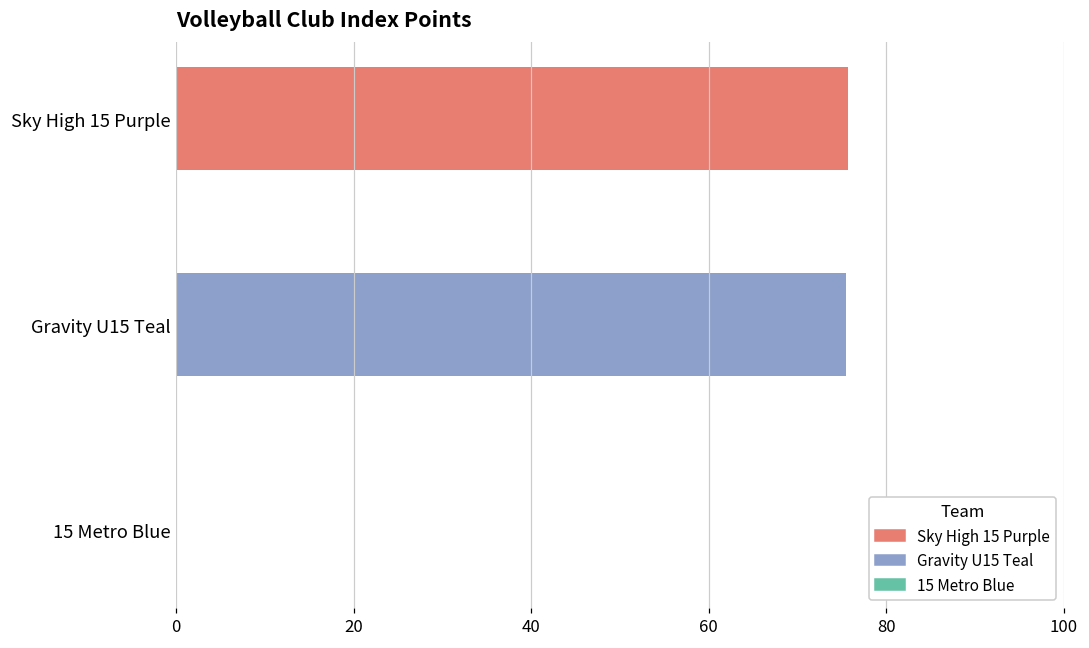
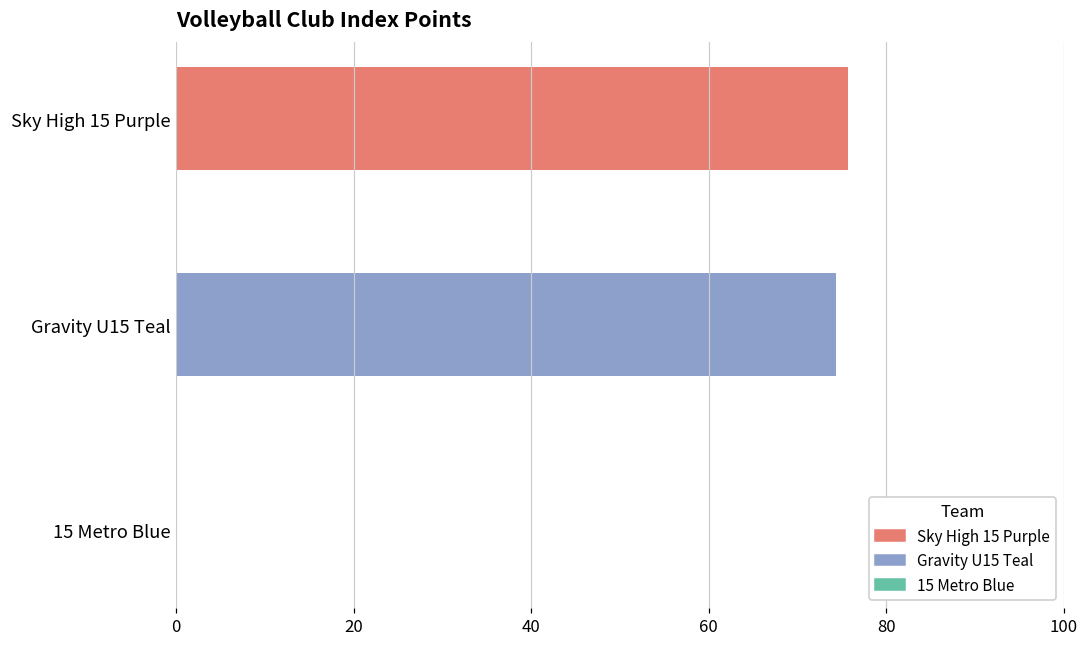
  {
    "Sky High 15 Purple": 76,
-   "Gravity U15 Teal": 75,
+   "Gravity U15 Teal": 74,
    "15 Metro Blue": 0
  }
